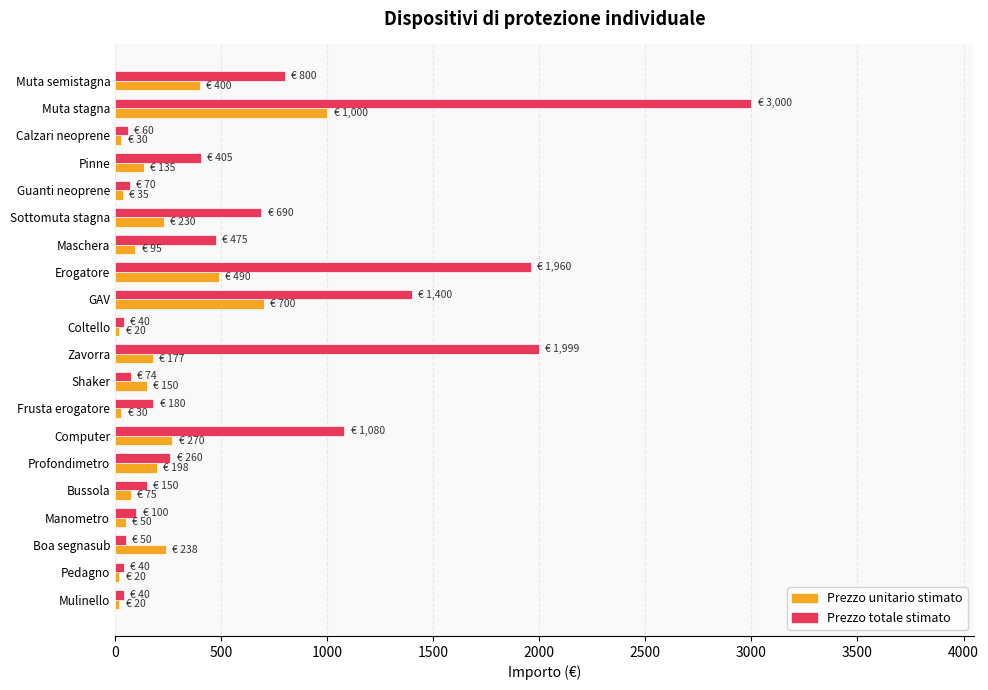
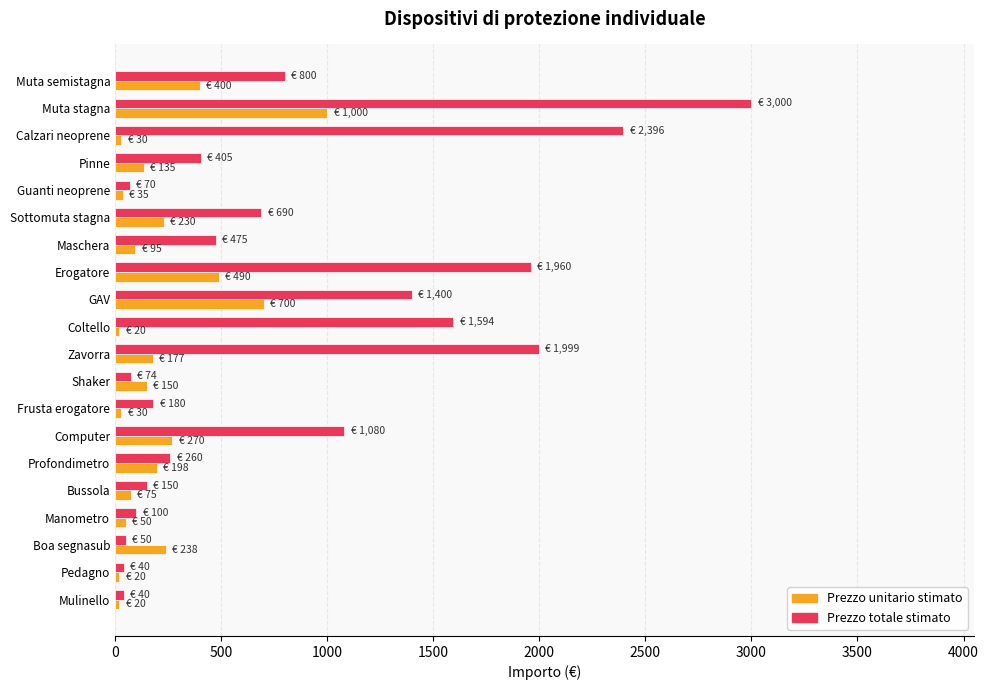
  {
    "Prezzo unitario stimato": {
      "Muta semistagna": "400",
      "Muta stagna": "1,000",
      "Calzari neoprene": "30",
      "Pinne": "135",
      "Guanti neoprene": "35",
      "Sottomuta stagna": "230",
      "Maschera": "95",
      "Erogatore": "490",
      "GAV": "700",
      "Coltello": "20",
      "Zavorra": "177",
      "Shaker": "150",
      "Frusta erogatore": "30",
      "Computer": "270",
      "Profondimetro": "198",
      "Bussola": "75",
      "Manometro": "50",
      "Boa segnasub": "238",
      "Pedagno": "20",
      "Mulinello": "20"
    },
    "Prezzo totale stimato": {
      "Muta semistagna": "800",
      "Muta stagna": "3,000",
-     "Calzari neoprene": "60",
+     "Calzari neoprene": "2,396",
      "Pinne": "405",
      "Guanti neoprene": "70",
      "Sottomuta stagna": "690",
      "Maschera": "475",
      "Erogatore": "1,960",
      "GAV": "1,400",
-     "Coltello": "40",
+     "Coltello": "1,594",
      "Zavorra": "1,999",
      "Shaker": "74",
      "Frusta erogatore": "180",
      "Computer": "1,080",
      "Profondimetro": "260",
      "Bussola": "150",
      "Manometro": "100",
      "Boa segnasub": "50",
      "Pedagno": "40",
      "Mulinello": "40"
    }
  }
